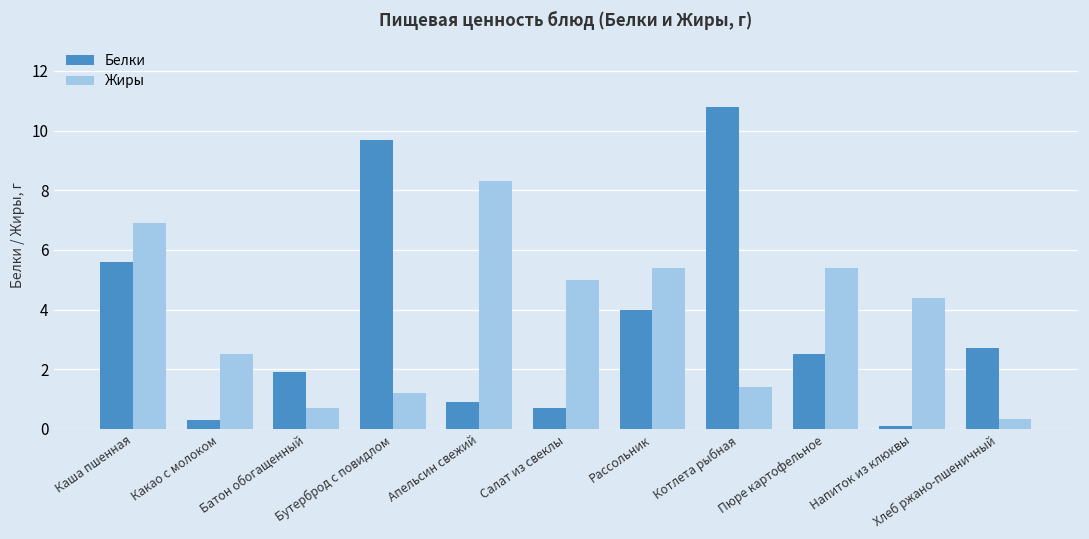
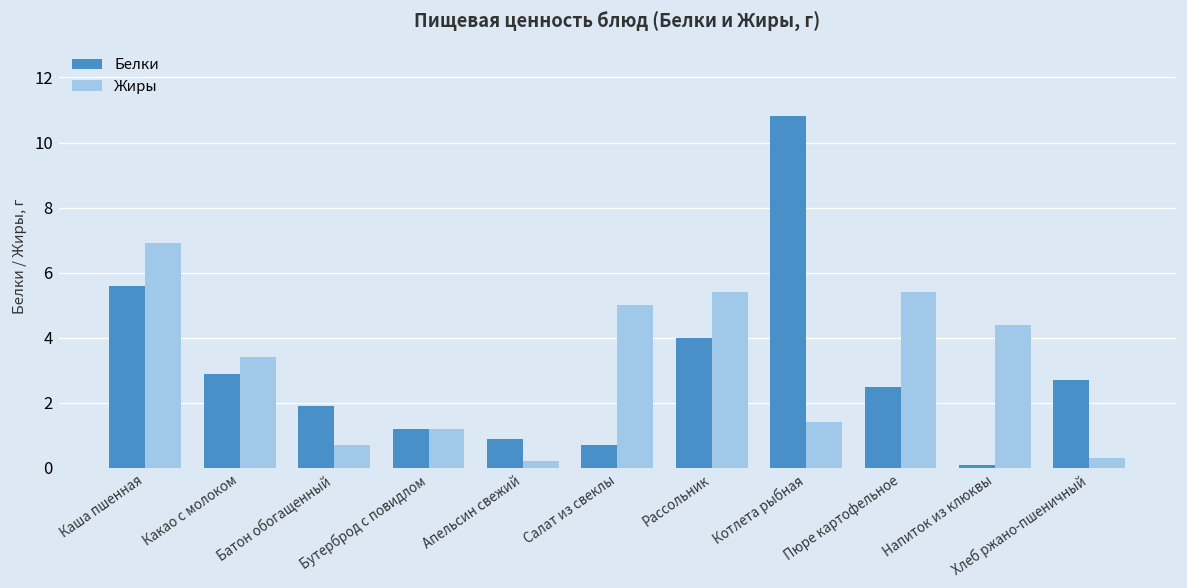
  {
    "Белки": {
      "Каша пшенная": 5.6,
-     "Какао с молоком": 0.3,
+     "Какао с молоком": 2.9,
      "Батон обогащенный": 1.9,
-     "Бутерброд с повидлом": 9.7,
+     "Бутерброд с повидлом": 1.2,
      "Апельсин свежий": 0.9,
      "Салат из свеклы": 0.7,
      "Рассольник": 4.0,
      "Котлета рыбная": 10.8,
      "Пюре картофельное": 2.5,
      "Напиток из клюквы": 0.1,
      "Хлеб ржано-пшеничный": 2.7
    },
    "Жиры": {
      "Каша пшенная": 6.9,
-     "Какао с молоком": 2.5,
+     "Какао с молоком": 3.4,
      "Батон обогащенный": 0.7,
      "Бутерброд с повидлом": 1.2,
-     "Апельсин свежий": 8.3,
+     "Апельсин свежий": 0.2,
      "Салат из свеклы": 5.0,
      "Рассольник": 5.4,
      "Котлета рыбная": 1.4,
      "Пюре картофельное": 5.4,
      "Напиток из клюквы": 4.4,
      "Хлеб ржано-пшеничный": 0.3
    }
  }
